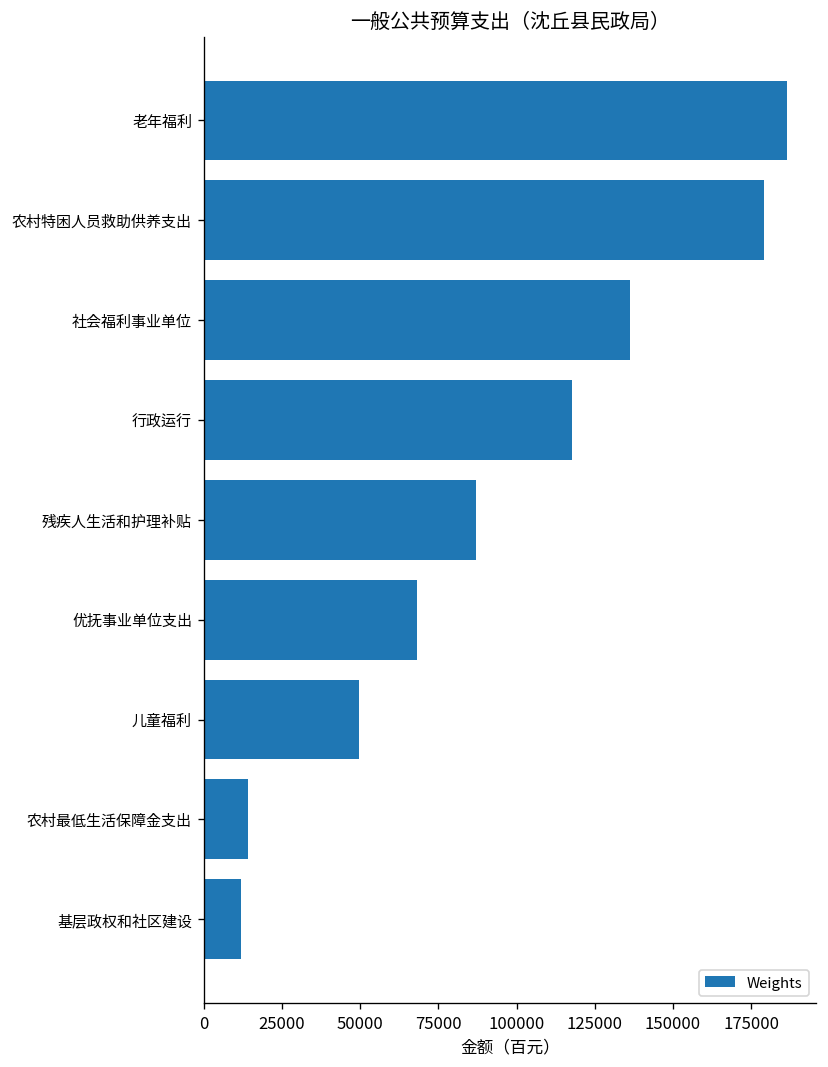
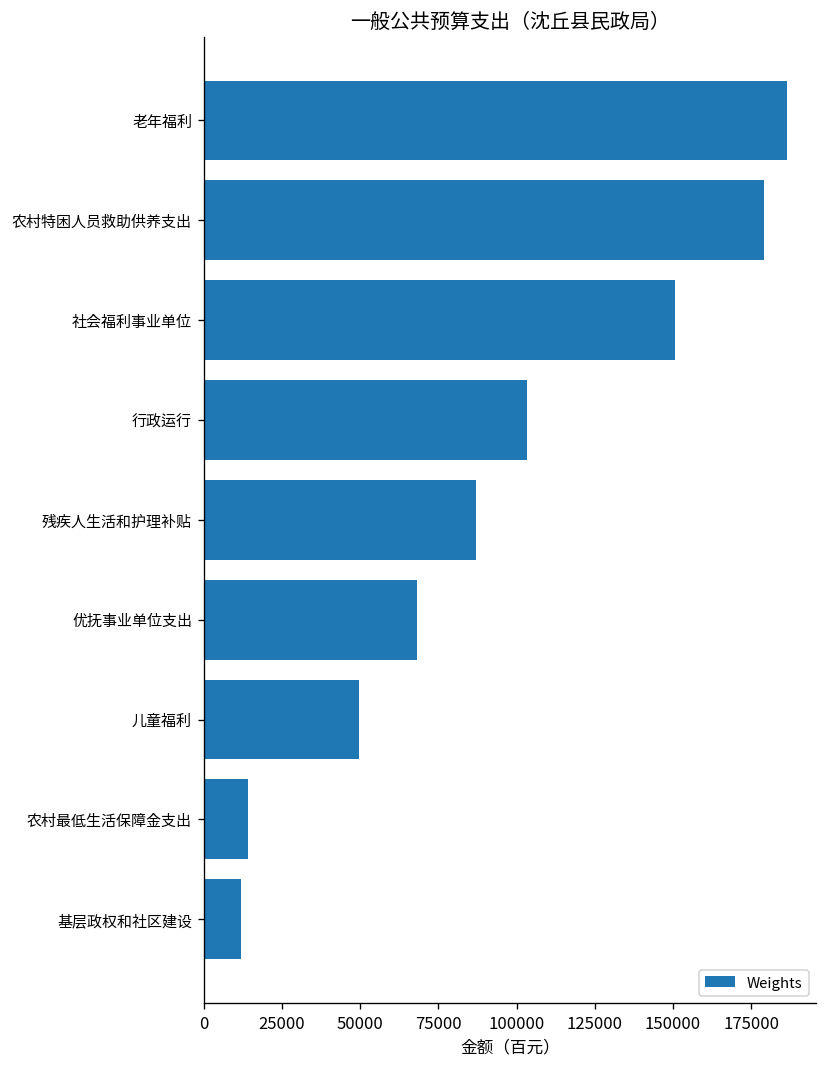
  {
    "老年福利": 186000,
    "农村特困人员救助供养支出": 179000,
-   "社会福利事业单位": 136000,
-   "行政运行": 118000,
+   "社会福利事业单位": 151000,
+   "行政运行": 103000,
    "残疾人生活和护理补贴": 87000,
    "优抚事业单位支出": 68000,
    "儿童福利": 50000,
    "农村最低生活保障金支出": 14000,
    "基层政权和社区建设": 12000
  }
